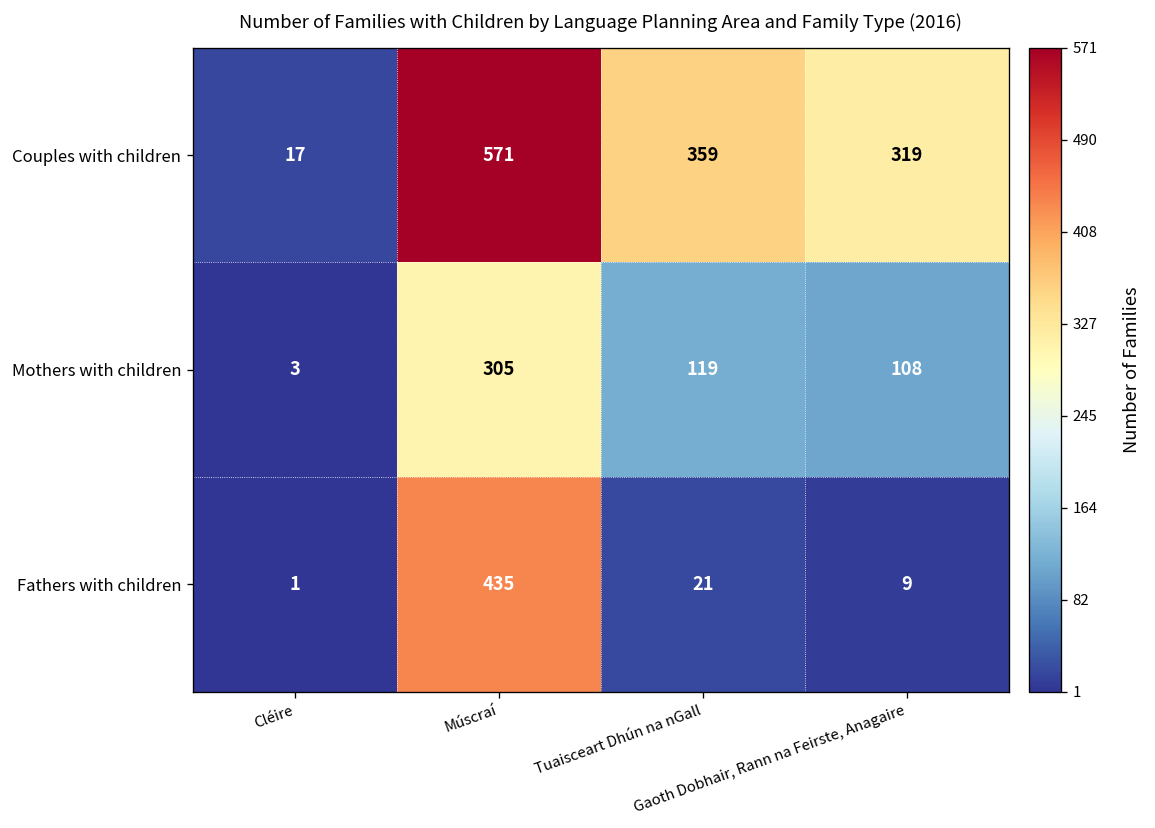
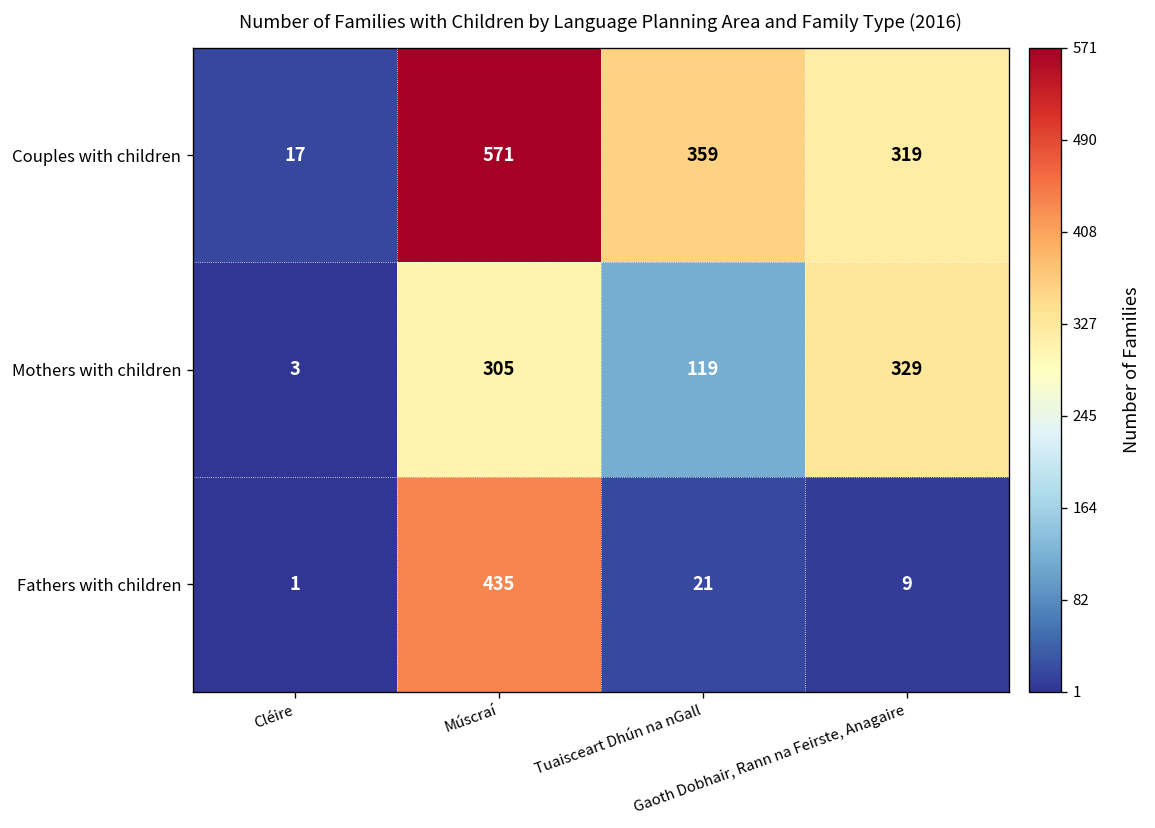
  {
    "Couples with children": {
      "Cléire": 17,
      "Múscraí": 571,
      "Tuaisceart Dhún na nGall": 359,
      "Gaoth Dobhair, Rann na Feirste, Anagaire": 319
    },
    "Mothers with children": {
      "Cléire": 3,
      "Múscraí": 305,
      "Tuaisceart Dhún na nGall": 119,
-     "Gaoth Dobhair, Rann na Feirste, Anagaire": 108
+     "Gaoth Dobhair, Rann na Feirste, Anagaire": 329
    },
    "Fathers with children": {
      "Cléire": 1,
      "Múscraí": 435,
      "Tuaisceart Dhún na nGall": 21,
      "Gaoth Dobhair, Rann na Feirste, Anagaire": 9
    }
  }
